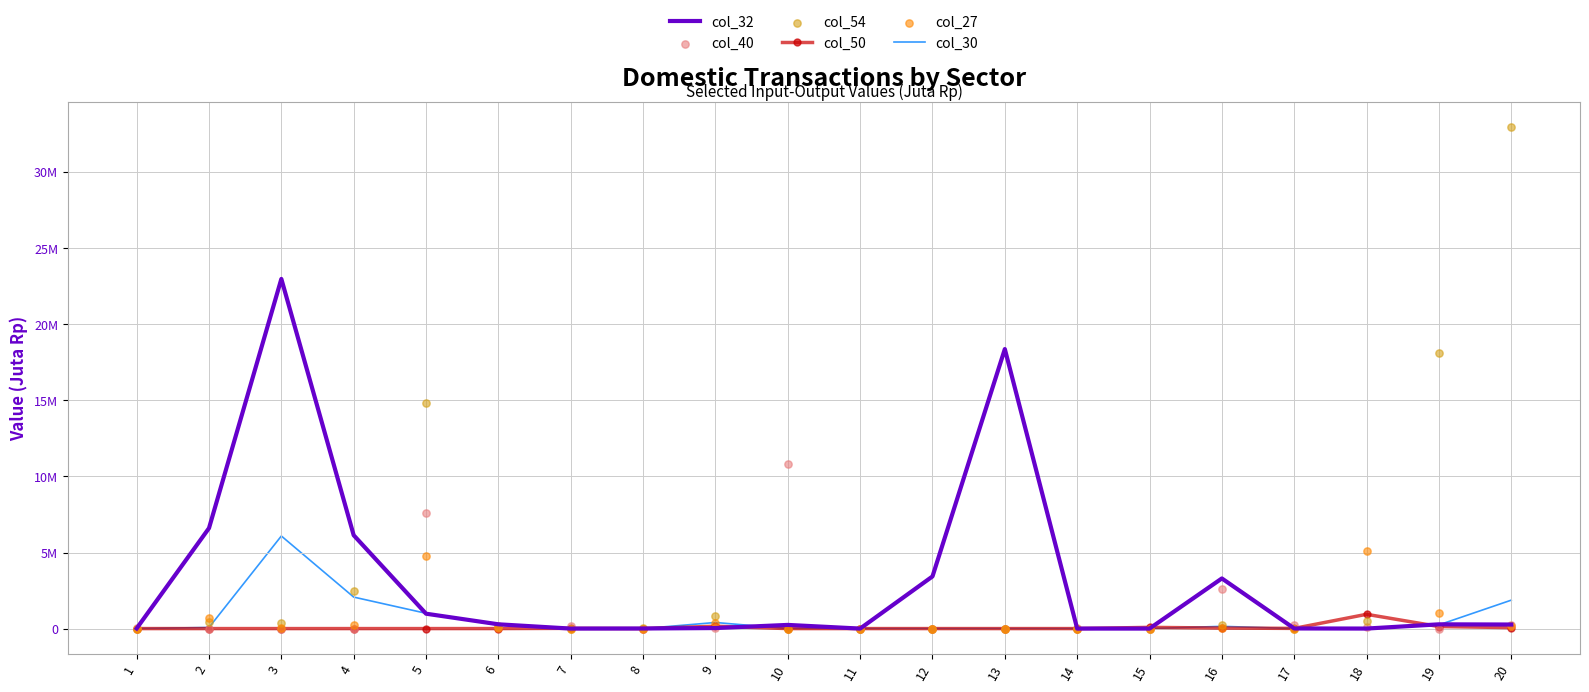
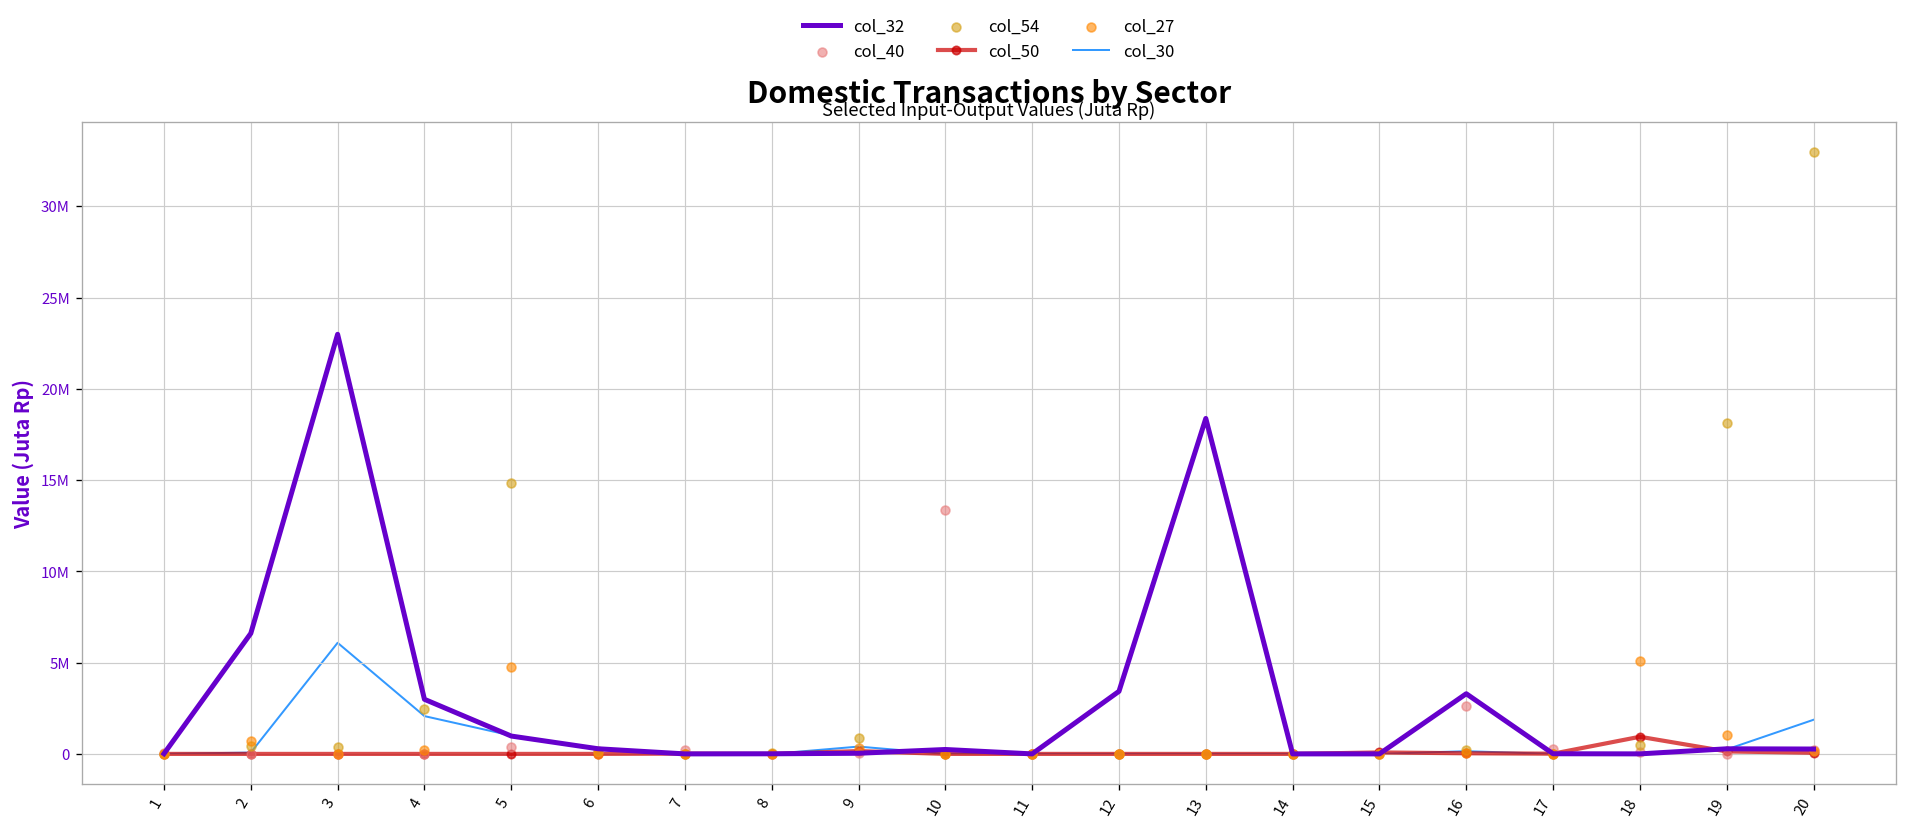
  {
    "col_32": {
      "2": 6600000,
      "3": 23000000,
-     "4": 6100000,
+     "4": 3000000,
      "10": 200000,
      "12": 3400000,
      "13": 18400000,
      "16": 3300000
    },
    "col_40": {
-     "5": 7600000,
-     "10": 10800000
+     "5": 400000,
+     "10": 13400000
    },
    "col_50": {
      "5": 0,
      "18": 900000
    },
    "col_30": {
      "3": 6100000,
      "4": 2100000,
      "20": 1900000
    }
  }
